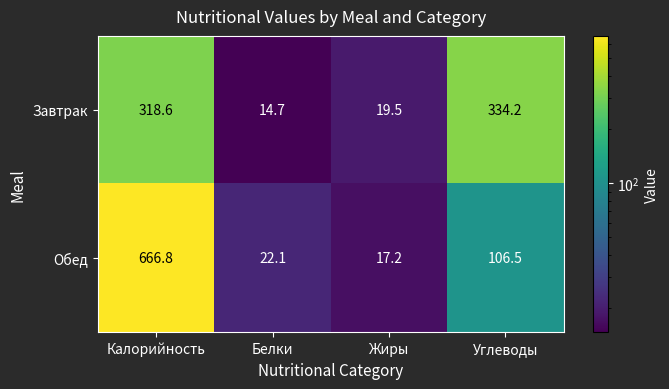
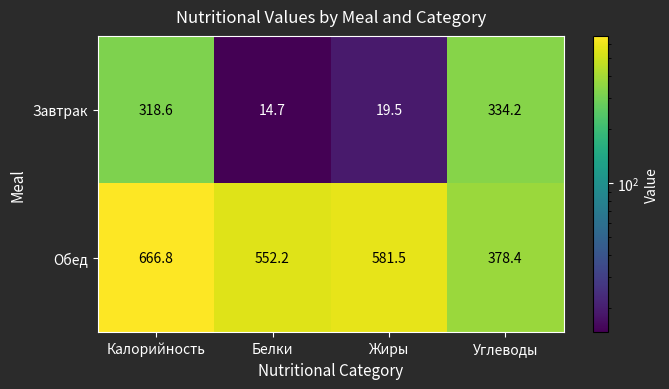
  {
    "Завтрак": {
      "Калорийность": 318.6,
      "Белки": 14.7,
      "Жиры": 19.5,
      "Углеводы": 334.2
    },
    "Обед": {
      "Калорийность": 666.8,
-     "Белки": 22.1,
-     "Жиры": 17.2,
-     "Углеводы": 106.5
+     "Белки": 552.2,
+     "Жиры": 581.5,
+     "Углеводы": 378.4
    }
  }
